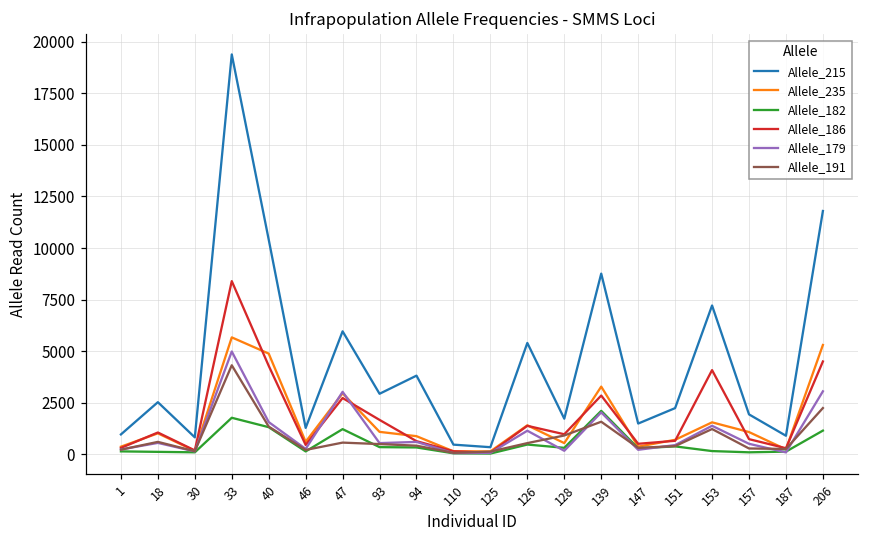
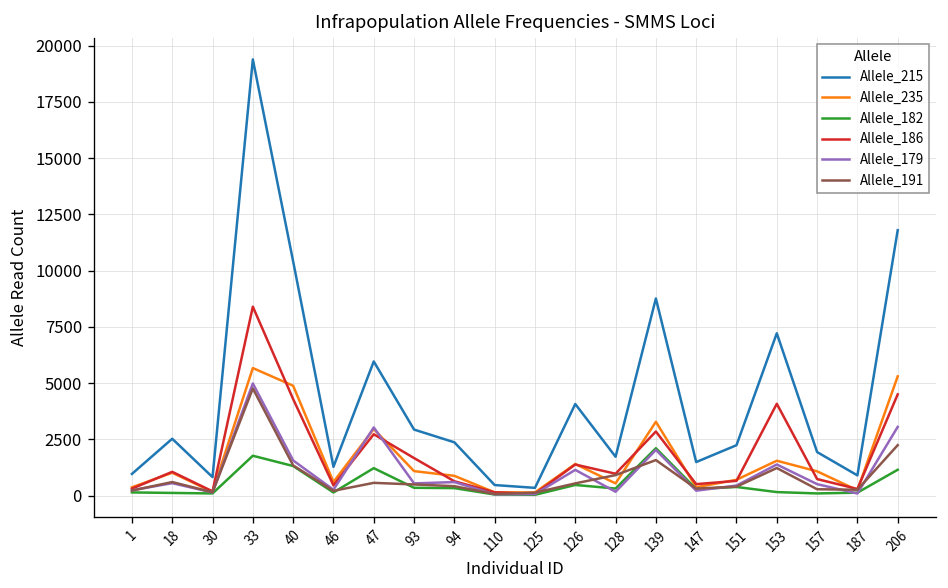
  {
    "Allele_215": {
      "1": 1000,
      "18": 2500,
      "30": 800,
      "33": 19400,
      "40": 10400,
      "46": 1300,
      "47": 6000,
      "93": 2900,
-     "94": 3800,
+     "94": 2400,
      "110": 500,
      "125": 400,
-     "126": 5400,
+     "126": 4100,
      "128": 1700,
      "139": 8800,
      "147": 1500,
      "151": 2200,
      "153": 7200,
      "157": 1900,
      "187": 900,
      "206": 11800
    },
    "Allele_235": {
      "33": 5700,
      "40": 4900,
      "46": 600,
      "93": 1100,
      "94": 900,
      "128": 500,
      "139": 3300,
      "153": 1600,
      "157": 1100,
      "206": 5300
    },
    "Allele_182": {
      "18": 100,
      "33": 1800,
      "47": 1200,
      "93": 400,
      "128": 300,
      "153": 200,
      "157": 100,
      "206": 1200
    },
    "Allele_186": {
      "33": 8400,
      "40": 4300,
      "46": 500,
      "47": 2700,
      "93": 1700,
      "139": 2900,
      "147": 500,
      "153": 4100,
      "157": 700,
      "206": 4500
    },
    "Allele_179": {
      "33": 5000,
      "40": 1600,
      "126": 1100,
      "128": 200,
      "153": 1400,
      "157": 500,
      "206": 3100
    },
    "Allele_191": {
-     "33": 4300,
+     "33": 4800,
      "47": 600,
      "139": 1600,
      "153": 1200,
      "157": 300,
      "206": 2200
    }
  }
